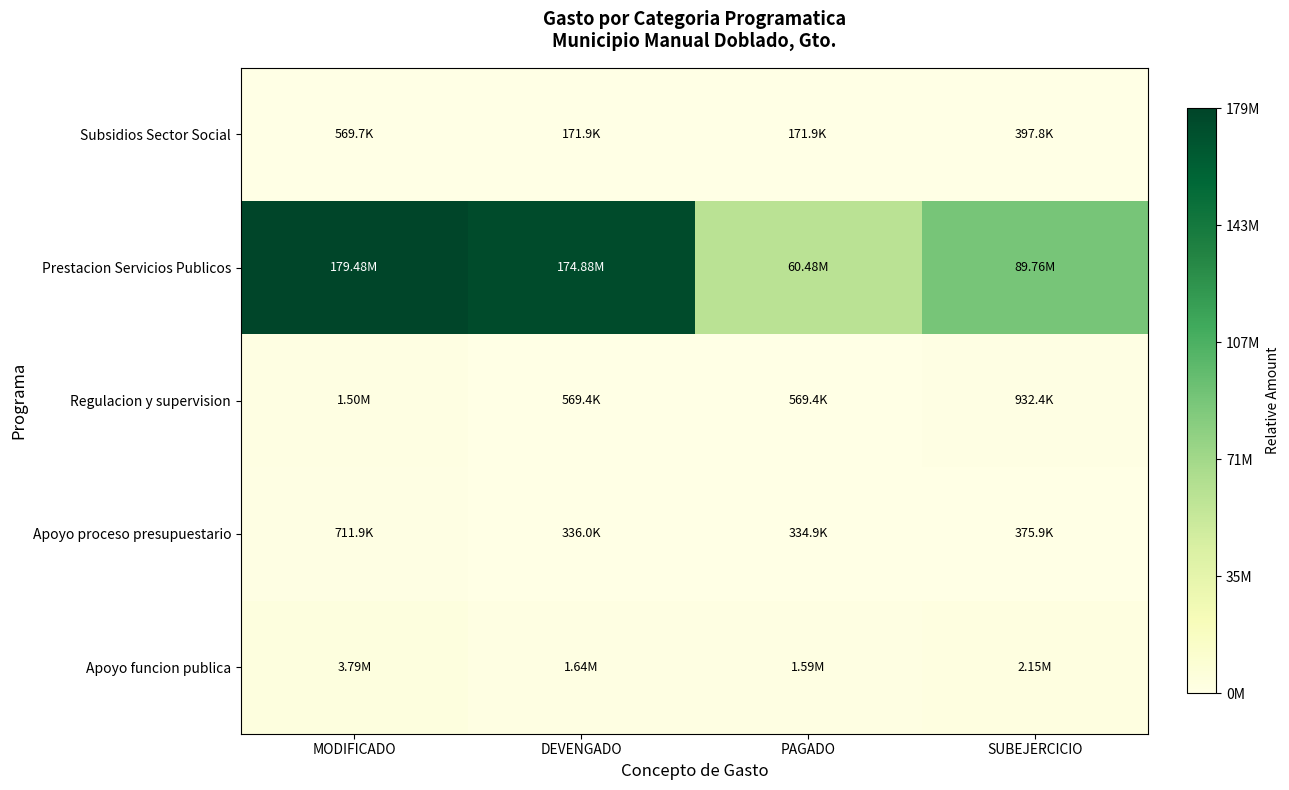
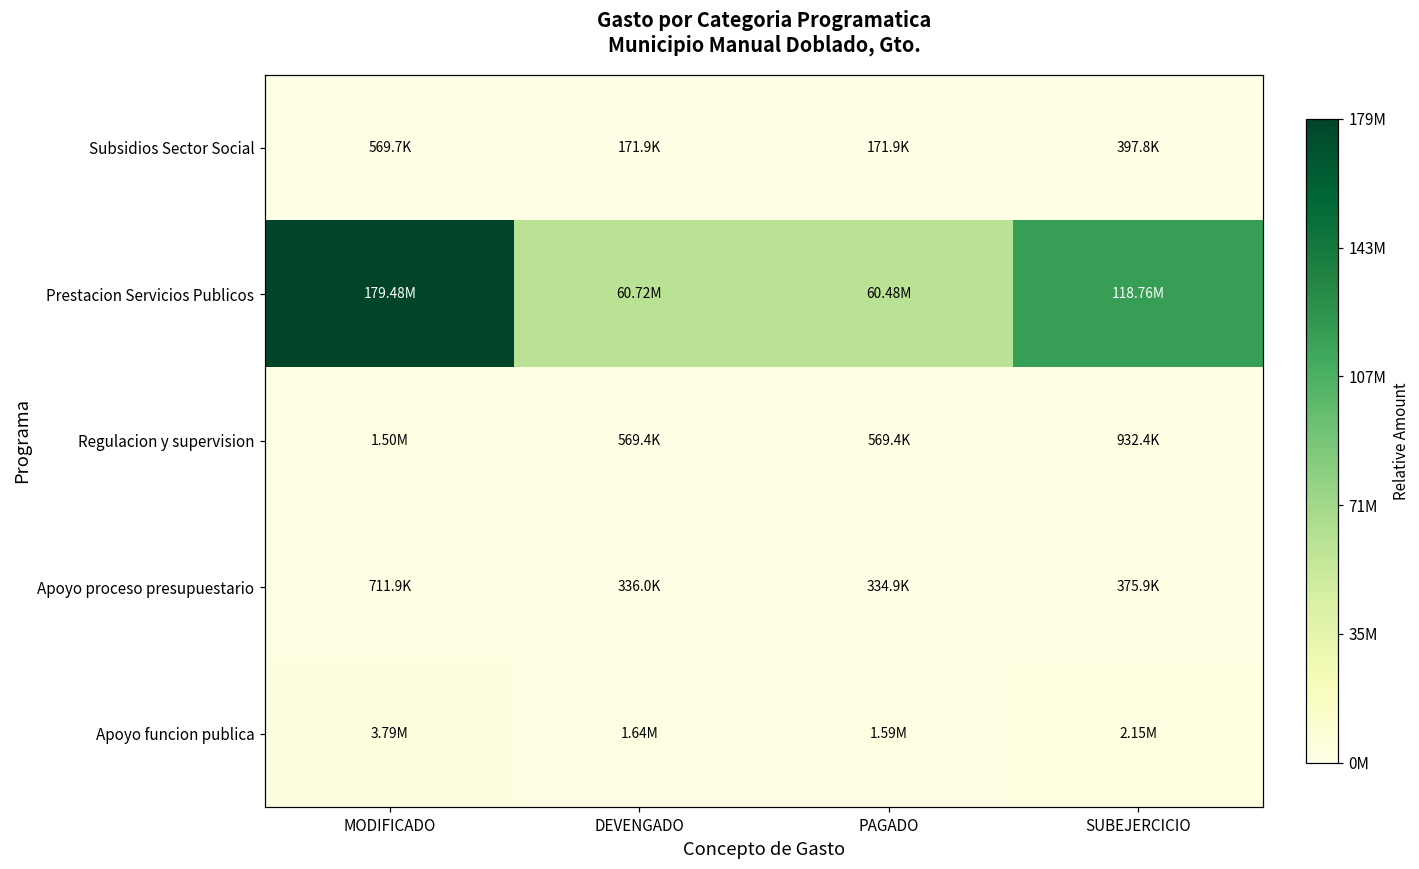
  {
    "Subsidios Sector Social": {
      "MODIFICADO": "569.7K",
      "DEVENGADO": "171.9K",
      "PAGADO": "171.9K",
      "SUBEJERCICIO": "397.8K"
    },
    "Prestacion Servicios Publicos": {
      "MODIFICADO": "179.48M",
-     "DEVENGADO": "174.88M",
+     "DEVENGADO": "60.72M",
      "PAGADO": "60.48M",
-     "SUBEJERCICIO": "89.76M"
+     "SUBEJERCICIO": "118.76M"
    },
    "Regulacion y supervision": {
      "MODIFICADO": "1.50M",
      "DEVENGADO": "569.4K",
      "PAGADO": "569.4K",
      "SUBEJERCICIO": "932.4K"
    },
    "Apoyo proceso presupuestario": {
      "MODIFICADO": "711.9K",
      "DEVENGADO": "336.0K",
      "PAGADO": "334.9K",
      "SUBEJERCICIO": "375.9K"
    },
    "Apoyo funcion publica": {
      "MODIFICADO": "3.79M",
      "DEVENGADO": "1.64M",
      "PAGADO": "1.59M",
      "SUBEJERCICIO": "2.15M"
    }
  }
